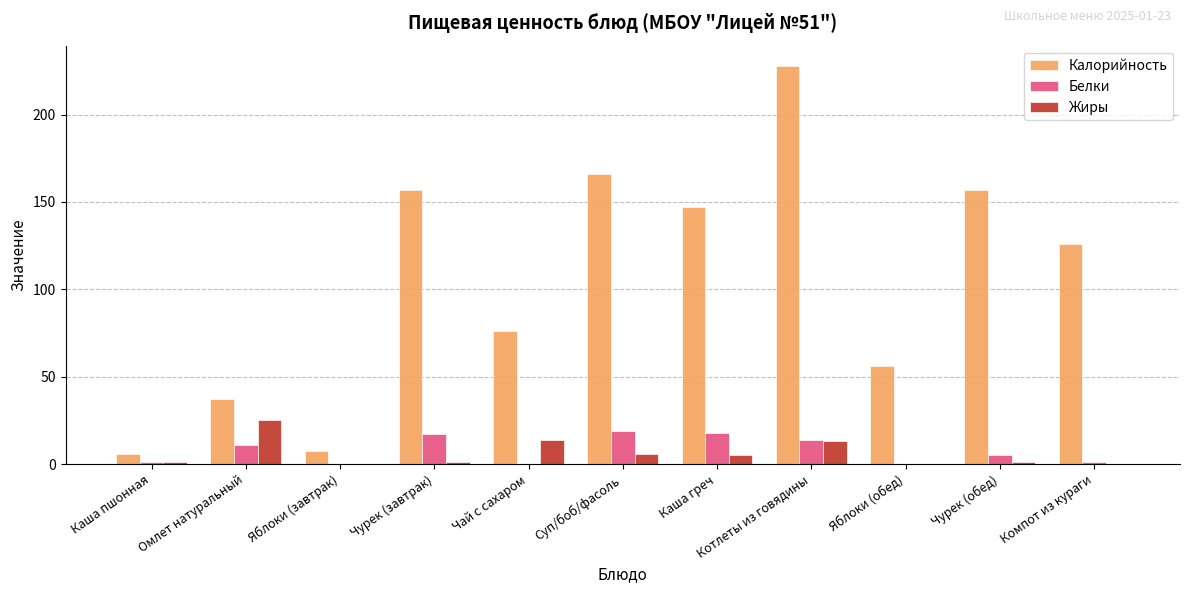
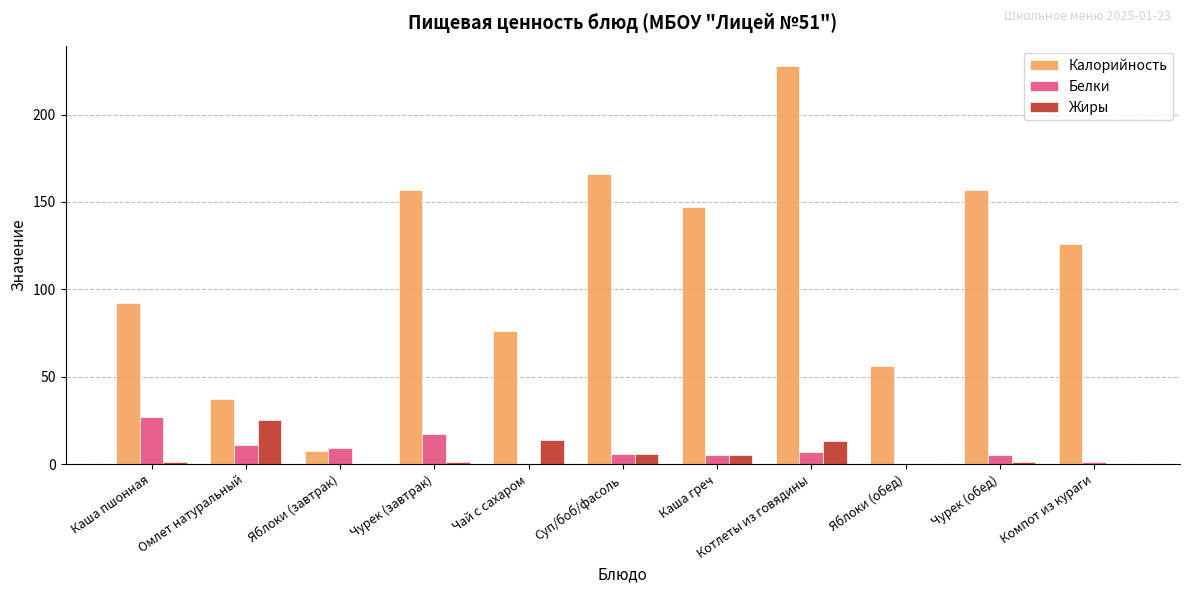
  {
    "Калорийность": {
-     "Каша пшонная": 6,
+     "Каша пшонная": 92,
      "Омлет натуральный": 37,
      "Яблоки (завтрак)": 8,
      "Чурек (завтрак)": 157,
      "Чай с сахаром": 76,
      "Суп/боб/фасоль": 166,
      "Каша греч": 147,
      "Котлеты из говядины": 228,
      "Яблоки (обед)": 56,
      "Чурек (обед)": 157,
      "Компот из кураги": 126
    },
    "Белки": {
-     "Каша пшонная": 1,
+     "Каша пшонная": 27,
      "Омлет натуральный": 11,
-     "Яблоки (завтрак)": 0,
+     "Яблоки (завтрак)": 9,
      "Чурек (завтрак)": 17,
      "Чай с сахаром": 0,
-     "Суп/боб/фасоль": 19,
-     "Каша греч": 18,
-     "Котлеты из говядины": 14,
+     "Суп/боб/фасоль": 6,
+     "Каша греч": 5,
+     "Котлеты из говядины": 7,
      "Яблоки (обед)": 0,
      "Чурек (обед)": 5
    },
    "Жиры": {
      "Омлет натуральный": 25,
      "Яблоки (завтрак)": 0,
      "Чай с сахаром": 14,
      "Суп/боб/фасоль": 6,
      "Каша греч": 5,
      "Котлеты из говядины": 13,
      "Яблоки (обед)": 0,
      "Компот из кураги": 0
    }
  }
